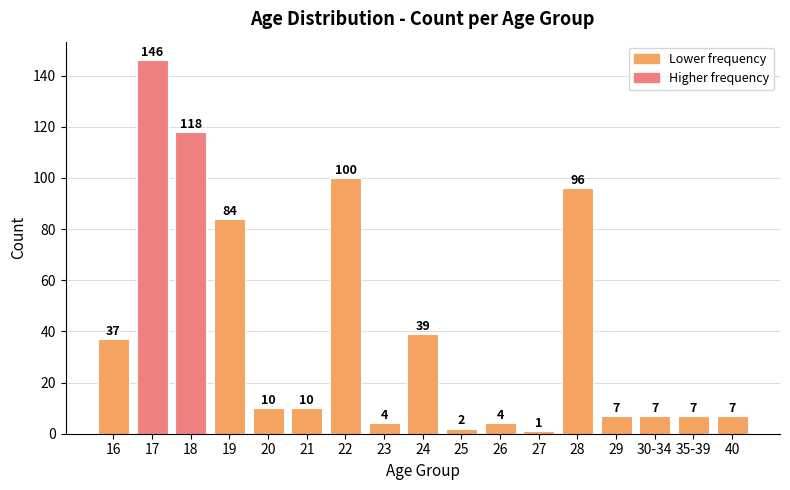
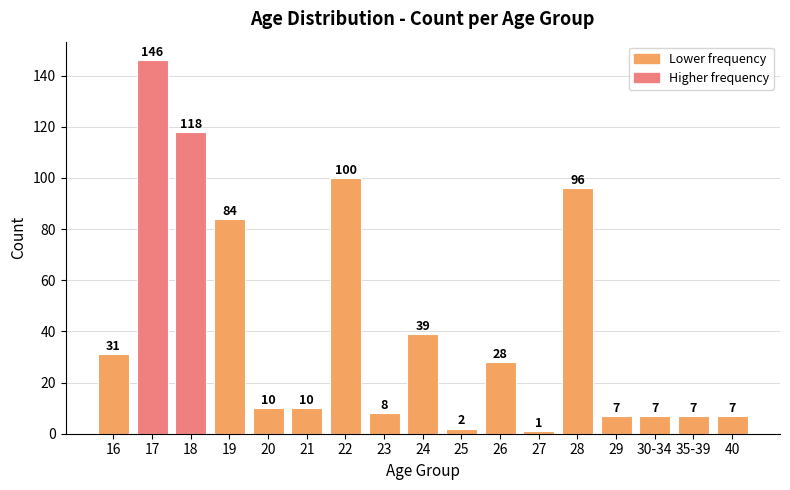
  {
-   "16": 37,
+   "16": 31,
    "17": 146,
    "18": 118,
    "19": 84,
    "20": 10,
    "21": 10,
    "22": 100,
-   "23": 4,
+   "23": 8,
    "24": 39,
    "25": 2,
-   "26": 4,
+   "26": 28,
    "27": 1,
    "28": 96,
    "29": 7,
    "30-34": 7,
    "35-39": 7,
    "40": 7
  }
